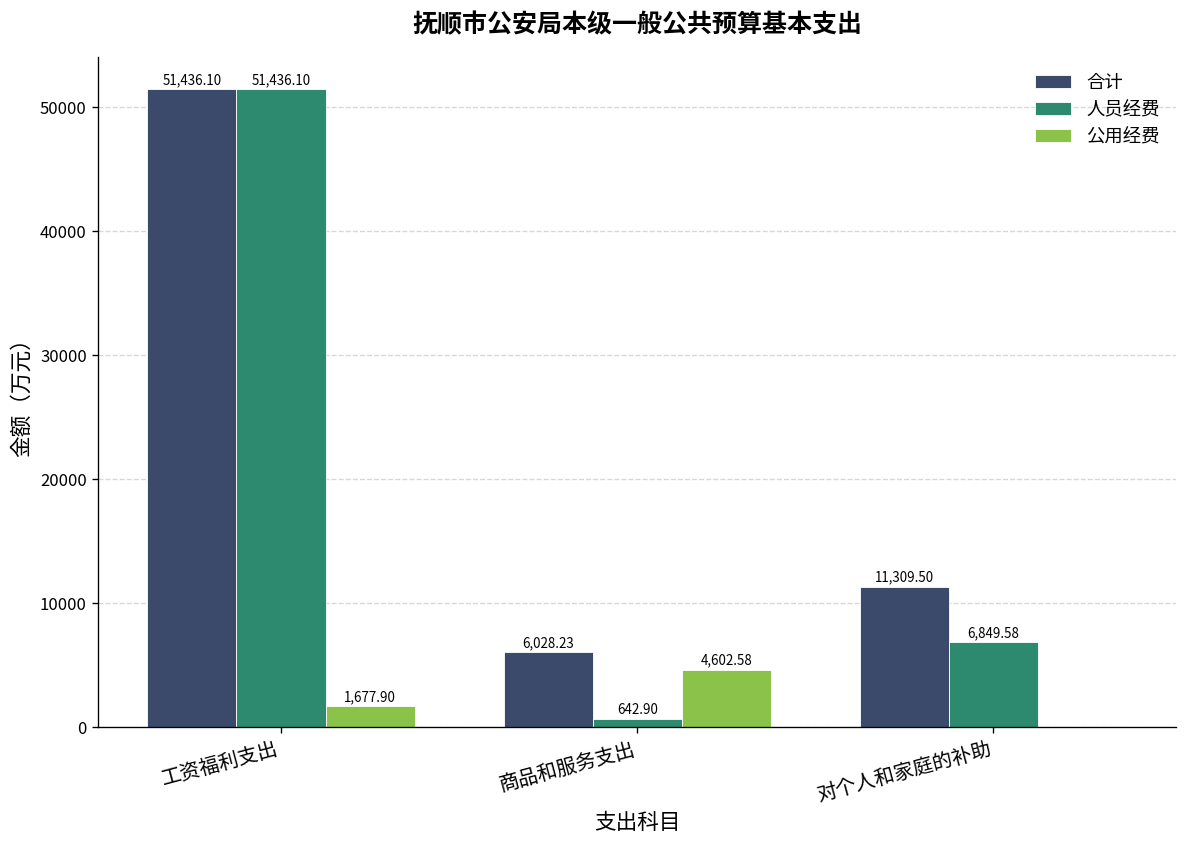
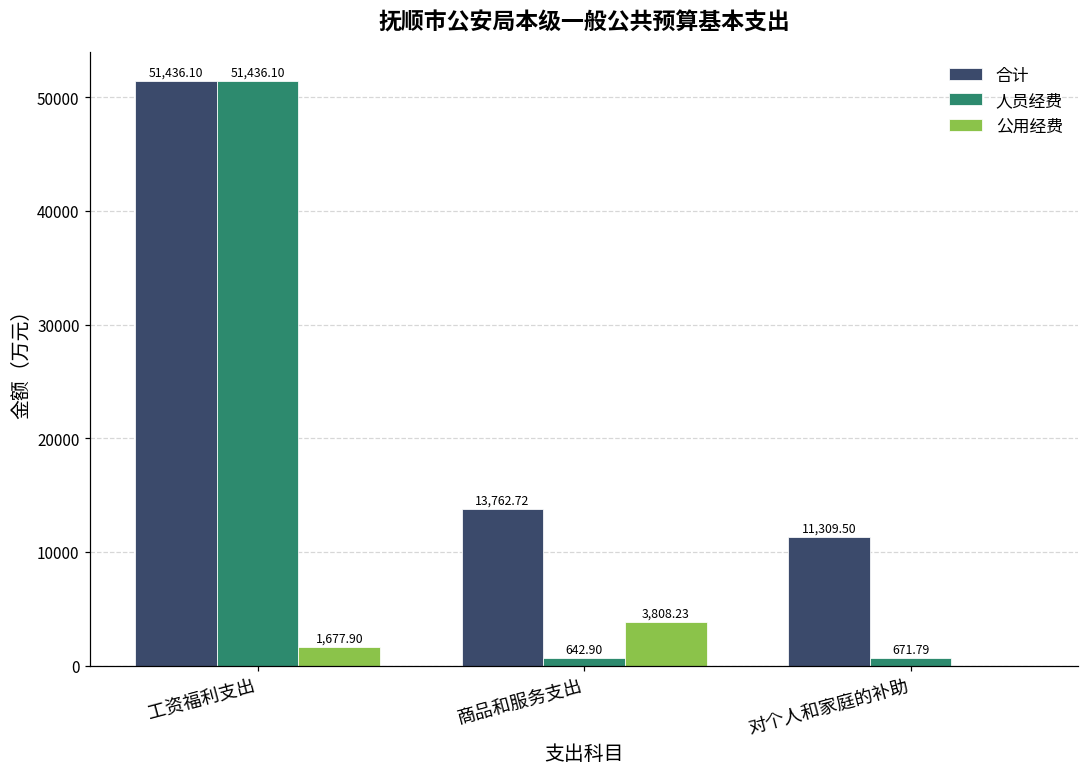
  {
    "合计": {
      "工资福利支出": "51,436.10",
-     "商品和服务支出": "6,028.23",
+     "商品和服务支出": "13,762.72",
      "对个人和家庭的补助": "11,309.50"
    },
    "人员经费": {
      "工资福利支出": "51,436.10",
      "商品和服务支出": "642.90",
-     "对个人和家庭的补助": "6,849.58"
+     "对个人和家庭的补助": "671.79"
    },
    "公用经费": {
      "工资福利支出": "1,677.90",
-     "商品和服务支出": "4,602.58"
+     "商品和服务支出": "3,808.23"
    }
  }
